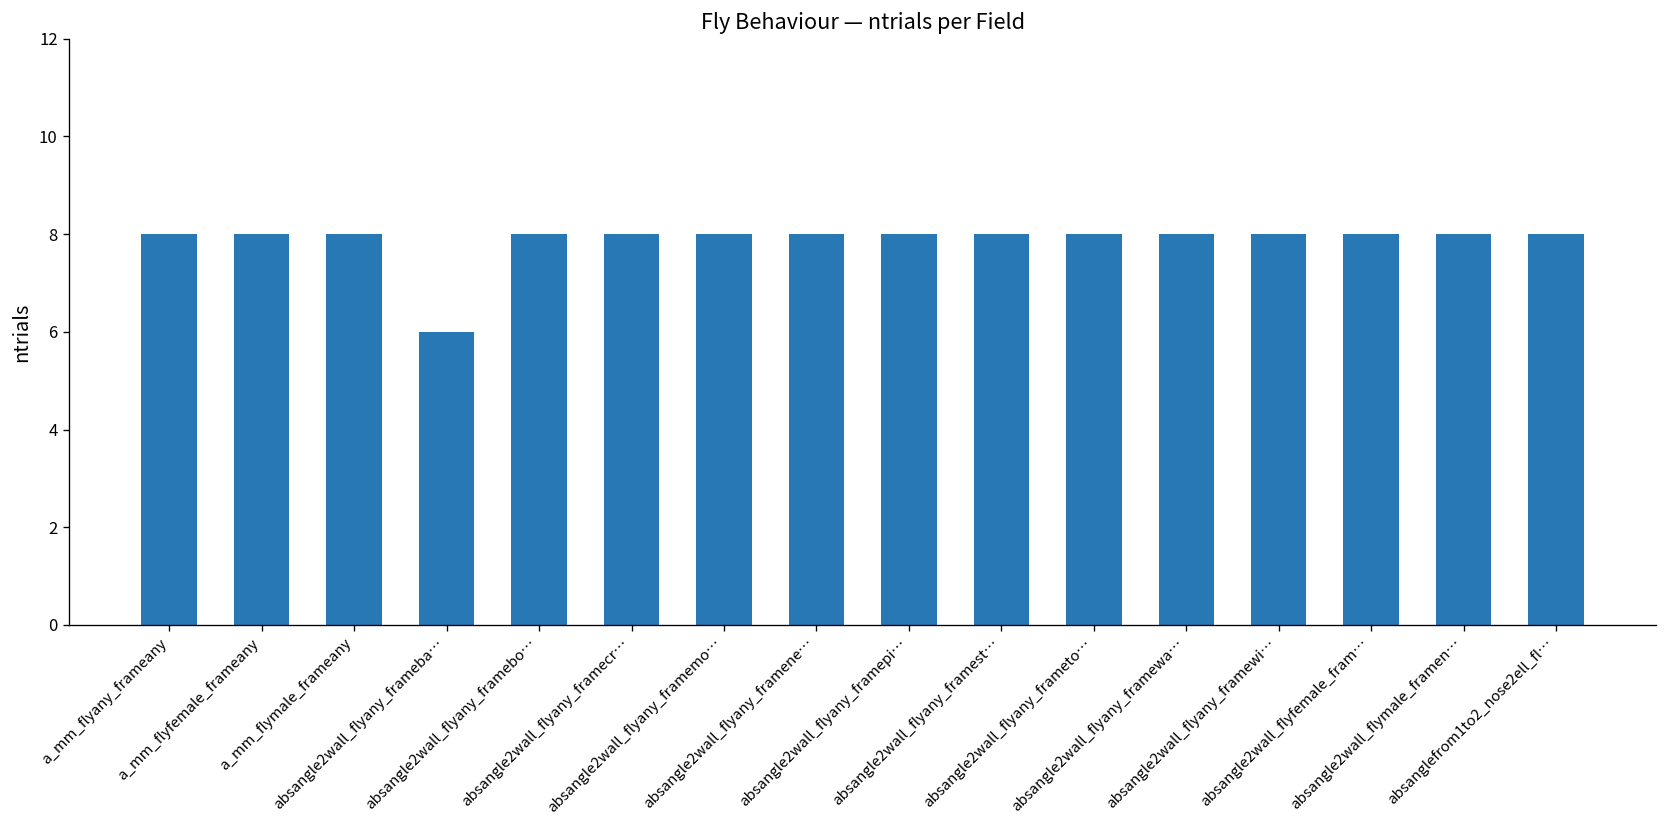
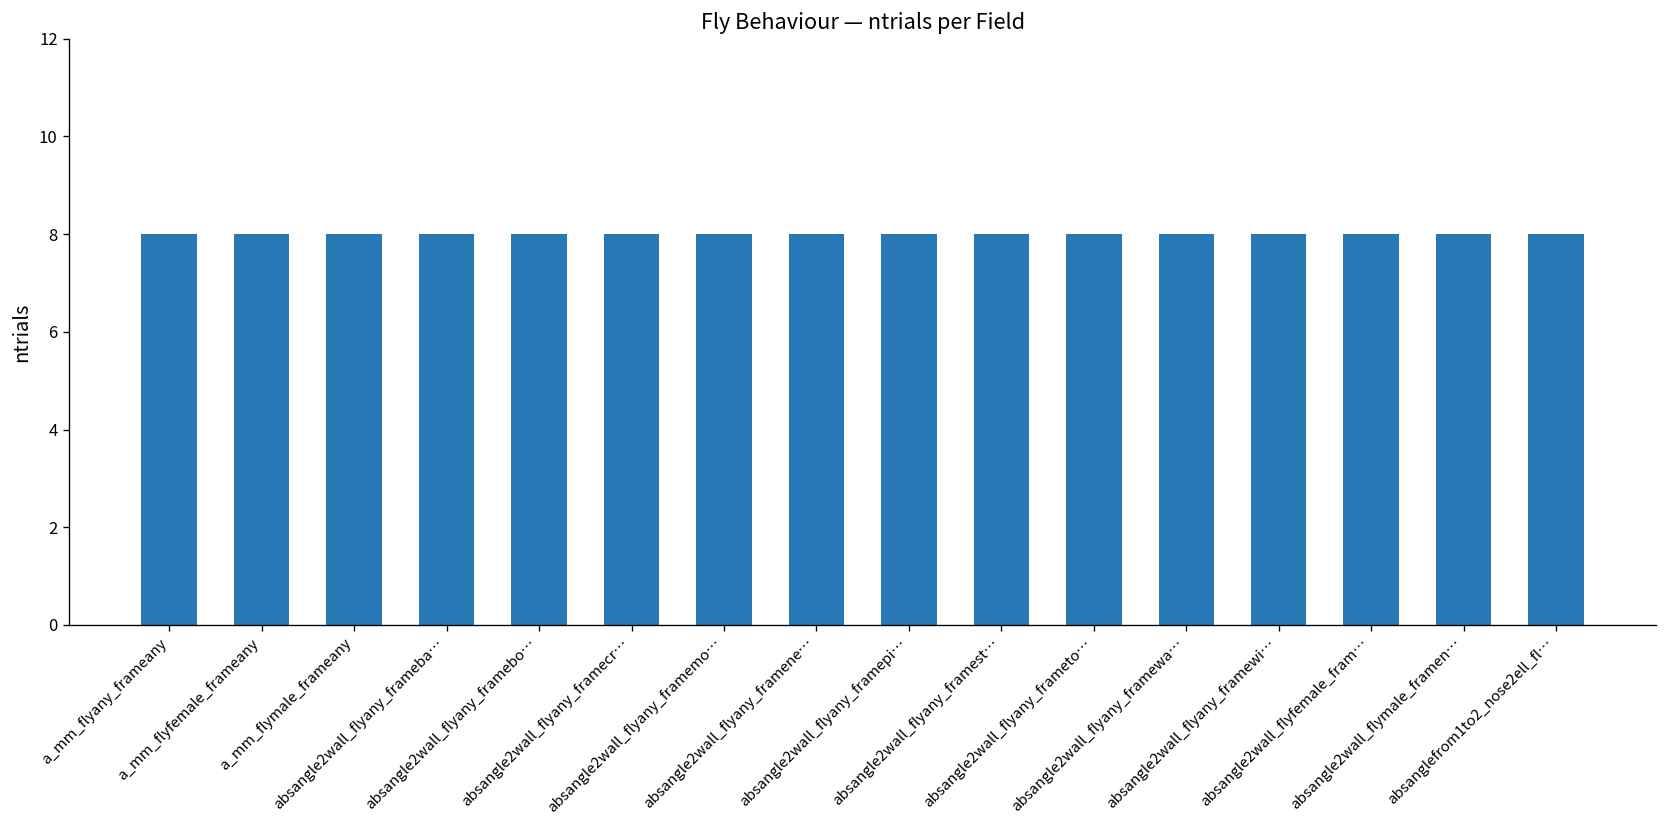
  {
    "a_mm_flyany_frameany": 8,
    "a_mm_flyfemale_frameany": 8,
    "a_mm_flymale_frameany": 8,
-   "absangle2wall_flyany_frameba…": 6,
+   "absangle2wall_flyany_frameba…": 8,
    "absangle2wall_flyany_framebo…": 8,
    "absangle2wall_flyany_framecr…": 8,
    "absangle2wall_flyany_framemo…": 8,
    "absangle2wall_flyany_framene…": 8,
    "absangle2wall_flyany_framepi…": 8,
    "absangle2wall_flyany_framest…": 8,
    "absangle2wall_flyany_frameto…": 8,
    "absangle2wall_flyany_framewa…": 8,
    "absangle2wall_flyany_framewi…": 8,
    "absangle2wall_flyfemale_fram…": 8,
    "absangle2wall_flymale_framen…": 8,
    "absanglefrom1to2_nose2ell_fl…": 8
  }
